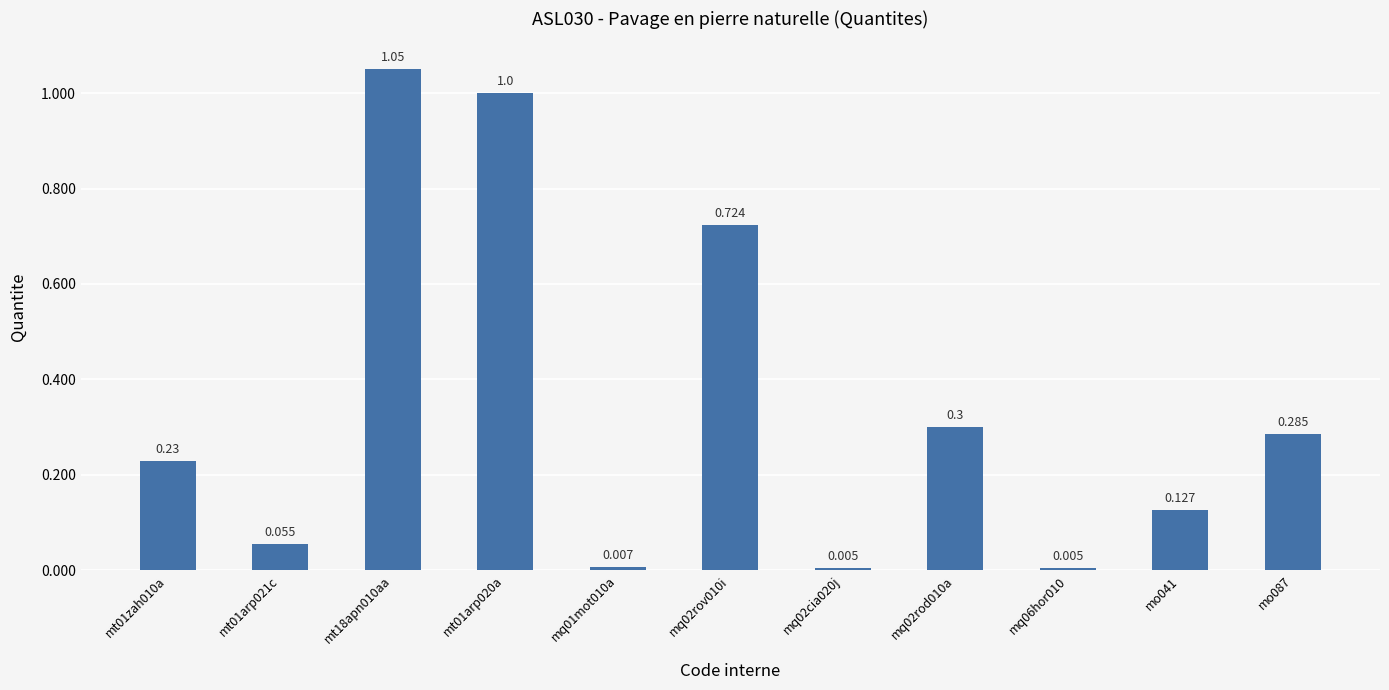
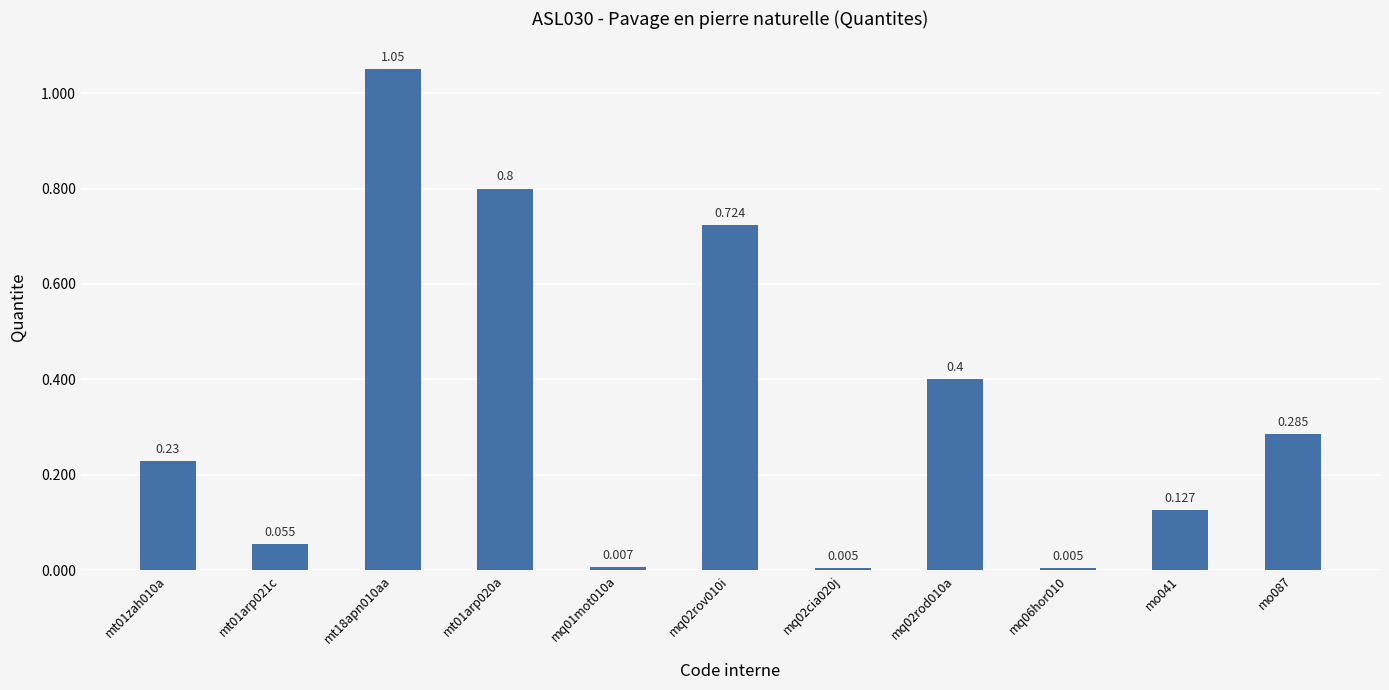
  {
    "mt01zah010a": 0.23,
    "mt01arp021c": 0.055,
    "mt18apn010aa": 1.05,
-   "mt01arp020a": 1.0,
+   "mt01arp020a": 0.8,
    "mq01mot010a": 0.007,
    "mq02rov010i": 0.724,
    "mq02cia020j": 0.005,
-   "mq02rod010a": 0.3,
+   "mq02rod010a": 0.4,
    "mq06hor010": 0.005,
    "mo041": 0.127,
    "mo087": 0.285
  }
